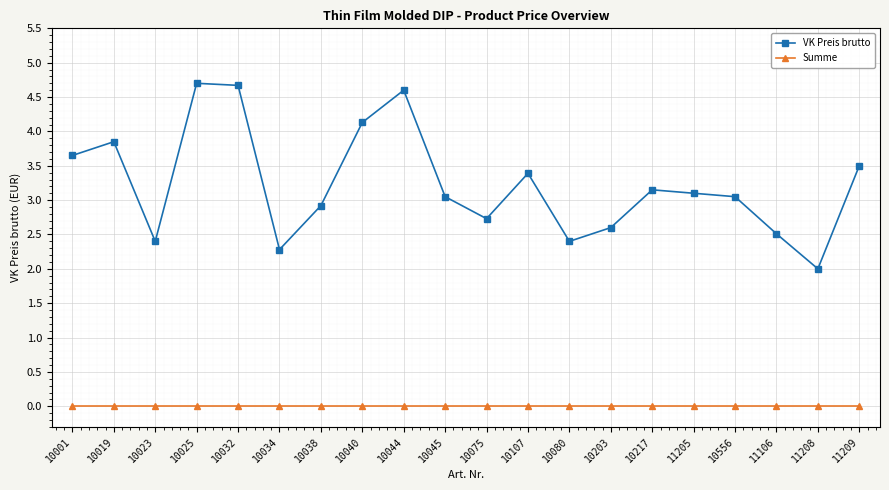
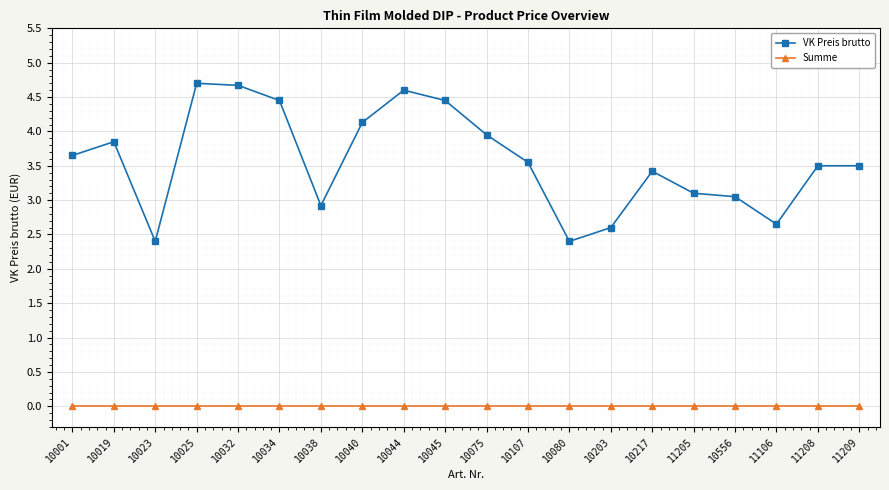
  {
    "VK Preis brutto": {
      "10001": 3.7,
      "10019": 3.9,
      "10023": 2.4,
      "10025": 4.7,
      "10032": 4.7,
-     "10034": 2.3,
+     "10034": 4.5,
      "10038": 2.9,
      "10040": 4.1,
      "10044": 4.6,
-     "10045": 3.1,
-     "10075": 2.7,
-     "10107": 3.4,
+     "10045": 4.5,
+     "10075": 4.0,
+     "10107": 3.6,
      "10080": 2.4,
      "10203": 2.6,
-     "10217": 3.2,
+     "10217": 3.4,
      "11205": 3.1,
      "10556": 3.1,
-     "11106": 2.5,
-     "11208": 2.0,
+     "11106": 2.7,
+     "11208": 3.5,
      "11209": 3.5
    },
    "Summe": {
      "10001": 0.0,
      "10019": 0.0,
      "10023": 0.0,
      "10025": 0.0,
      "10032": 0.0,
      "10034": 0.0,
      "10038": 0.0,
      "10040": 0.0,
      "10044": 0.0,
      "10045": 0.0,
      "10075": 0.0,
      "10107": 0.0,
      "10080": 0.0,
      "10203": 0.0,
      "10217": 0.0,
      "11205": 0.0,
      "10556": 0.0,
      "11106": 0.0,
      "11208": 0.0,
      "11209": 0.0
    }
  }
